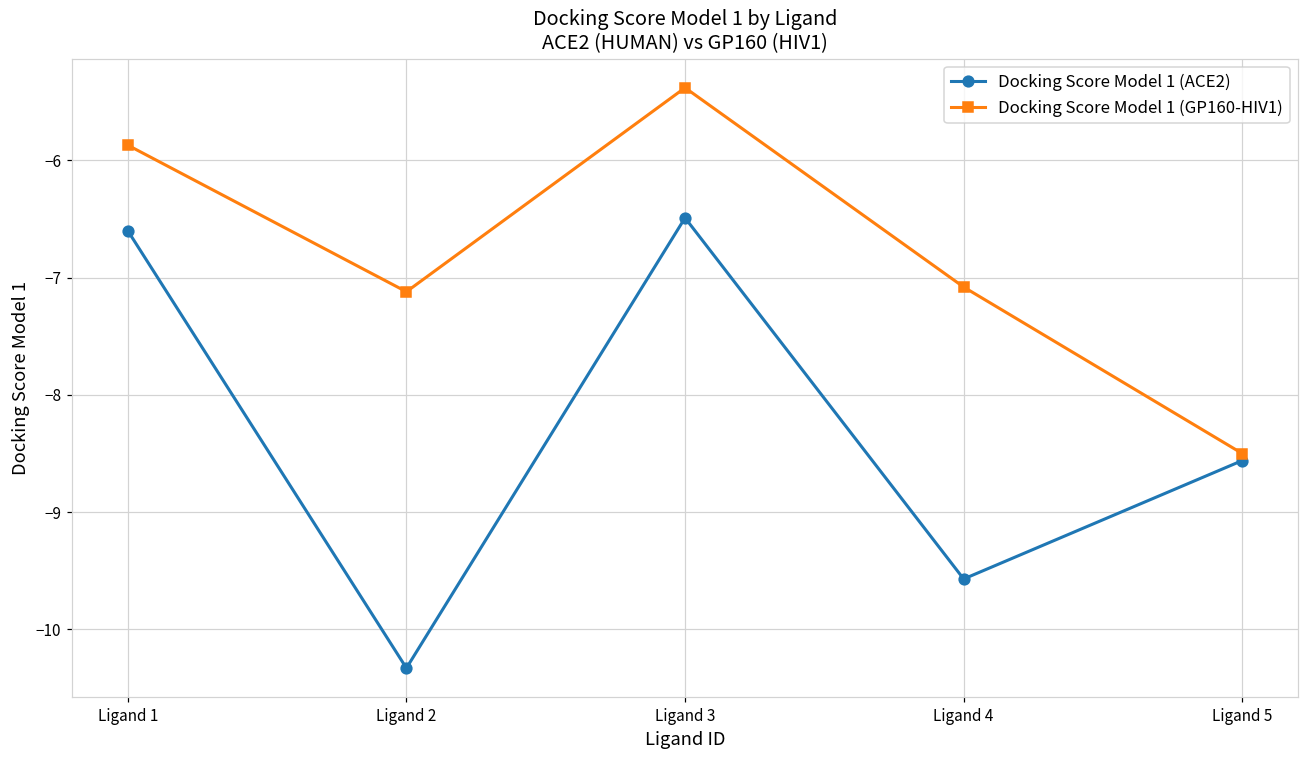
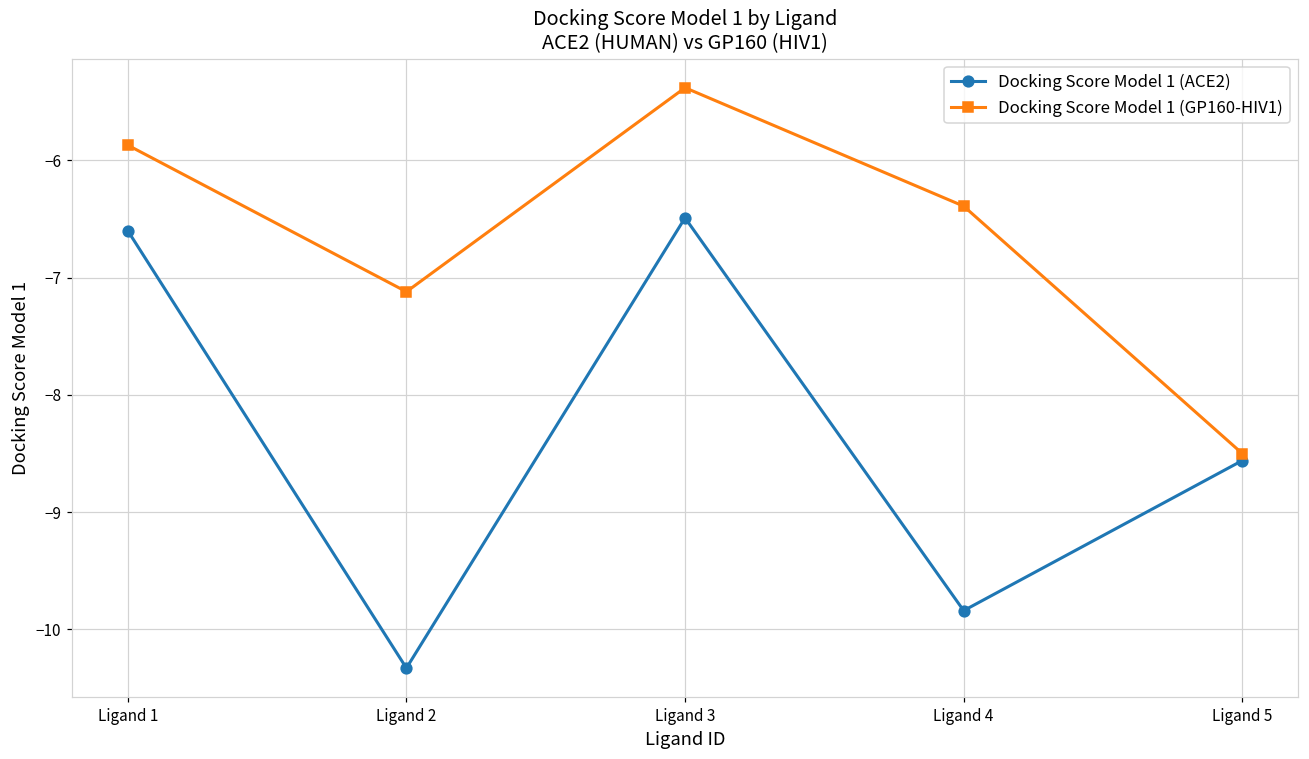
  {
    "Docking Score Model 1 (ACE2)": {
      "Ligand 1": -6.60,
      "Ligand 2": -10.33,
      "Ligand 3": -6.49,
-     "Ligand 4": -9.57,
+     "Ligand 4": -9.84,
      "Ligand 5": -8.56
    },
    "Docking Score Model 1 (GP160-HIV1)": {
      "Ligand 1": -5.87,
      "Ligand 2": -7.12,
      "Ligand 3": -5.38,
-     "Ligand 4": -7.08,
+     "Ligand 4": -6.39,
      "Ligand 5": -8.50
    }
  }
